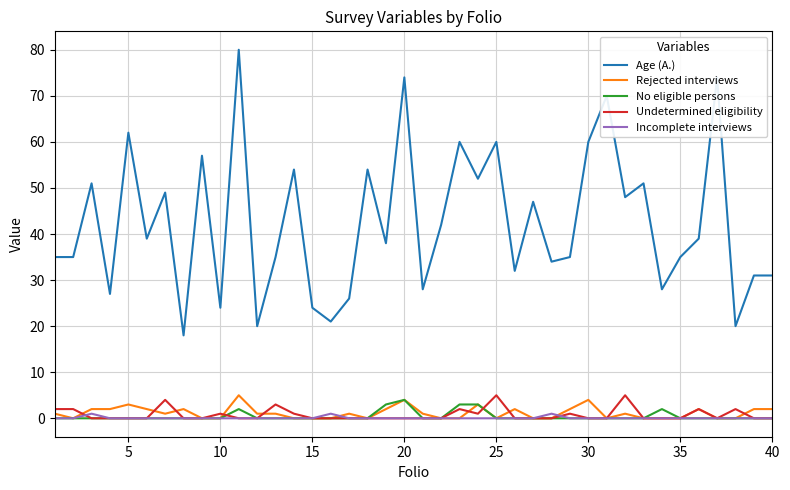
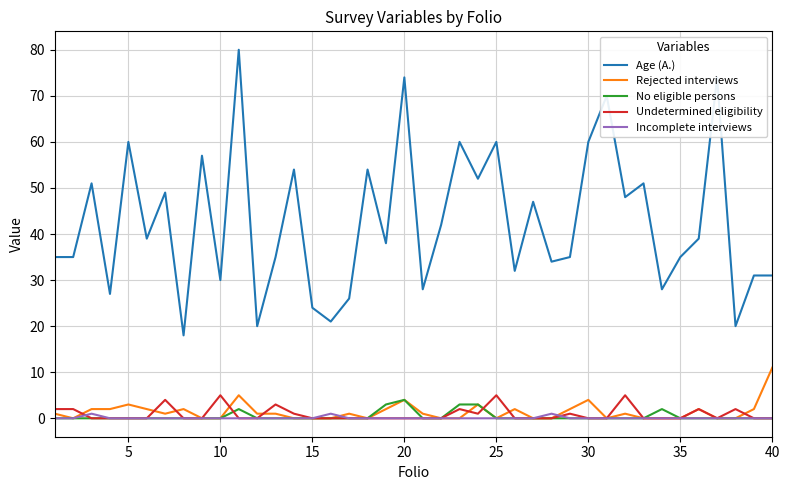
  {
    "Age (A.)": {
-     "5": 62,
-     "10": 24,
+     "5": 60,
+     "10": 30,
      "15": 24,
      "20": 74,
      "25": 60,
      "30": 60,
      "35": 35,
      "40": 31
    },
    "Rejected interviews": {
      "5": 3,
      "30": 4,
-     "40": 2
+     "40": 11
    },
    "Undetermined eligibility": {
-     "10": 1,
+     "10": 5,
      "25": 5
    }
  }
